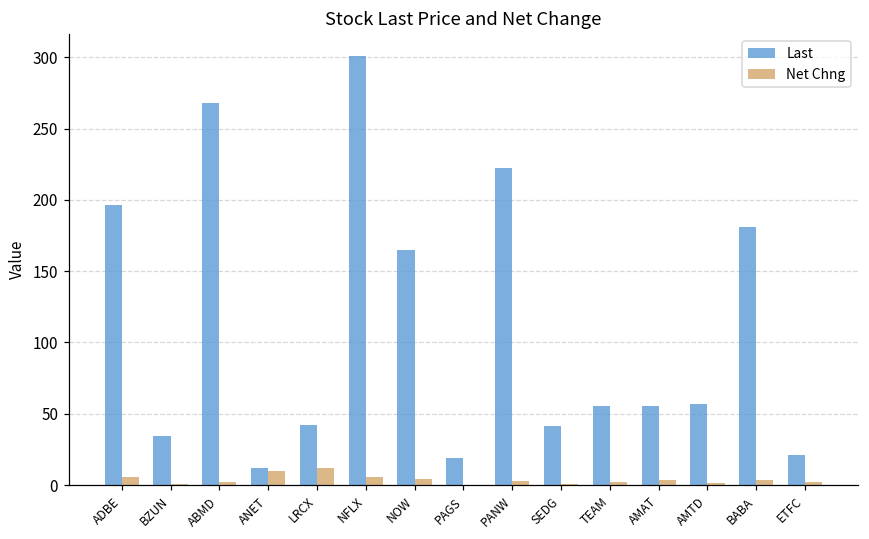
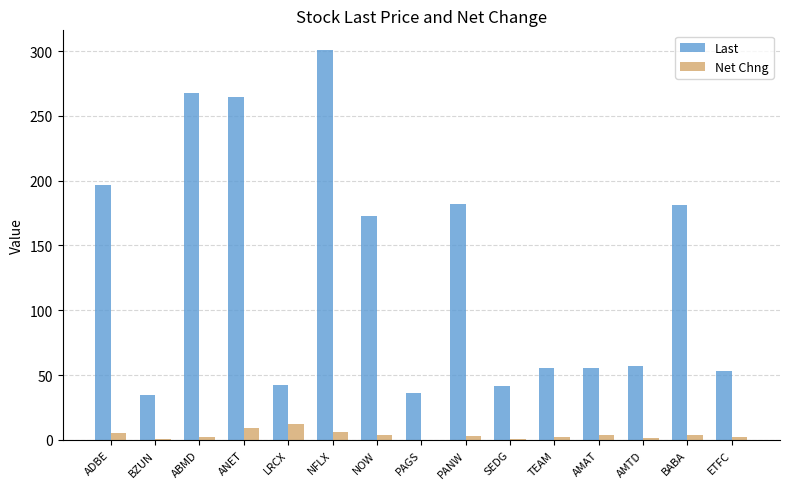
  {
    "Last": {
      "ADBE": 197,
      "BZUN": 35,
      "ABMD": 268,
-     "ANET": 12,
+     "ANET": 264,
      "LRCX": 42,
      "NFLX": 301,
-     "NOW": 165,
-     "PAGS": 19,
-     "PANW": 222,
+     "NOW": 173,
+     "PAGS": 36,
+     "PANW": 182,
      "SEDG": 42,
      "TEAM": 55,
      "AMAT": 55,
      "AMTD": 57,
      "BABA": 181,
-     "ETFC": 21
+     "ETFC": 53
    },
    "Net Chng": {
      "ADBE": 6,
      "ABMD": 2,
      "ANET": 10,
      "LRCX": 12,
      "NFLX": 6,
      "NOW": 4,
      "PANW": 3,
      "TEAM": 2,
      "AMAT": 4,
      "BABA": 3
    }
  }
